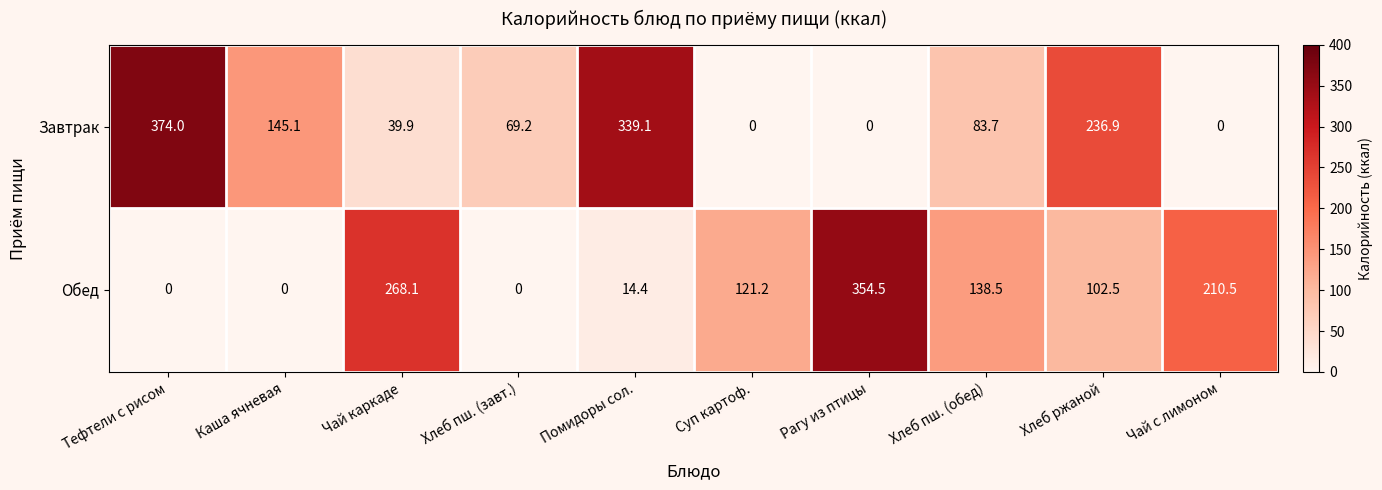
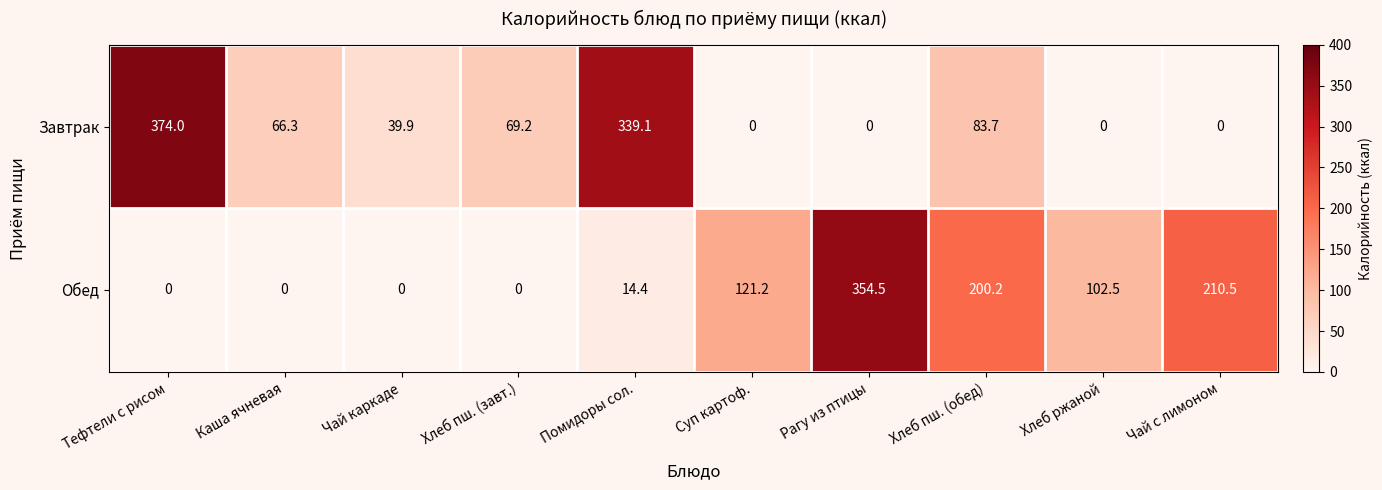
  {
    "Завтрак": {
      "Тефтели с рисом": 374.0,
-     "Каша ячневая": 145.1,
+     "Каша ячневая": 66.3,
      "Чай каркаде": 39.9,
      "Хлеб пш. (завт.)": 69.2,
      "Помидоры сол.": 339.1,
      "Суп картоф.": 0,
      "Рагу из птицы": 0,
      "Хлеб пш. (обед)": 83.7,
-     "Хлеб ржаной": 236.9,
+     "Хлеб ржаной": 0,
      "Чай с лимоном": 0
    },
    "Обед": {
      "Тефтели с рисом": 0,
      "Каша ячневая": 0,
-     "Чай каркаде": 268.1,
+     "Чай каркаде": 0,
      "Хлеб пш. (завт.)": 0,
      "Помидоры сол.": 14.4,
      "Суп картоф.": 121.2,
      "Рагу из птицы": 354.5,
-     "Хлеб пш. (обед)": 138.5,
+     "Хлеб пш. (обед)": 200.2,
      "Хлеб ржаной": 102.5,
      "Чай с лимоном": 210.5
    }
  }
